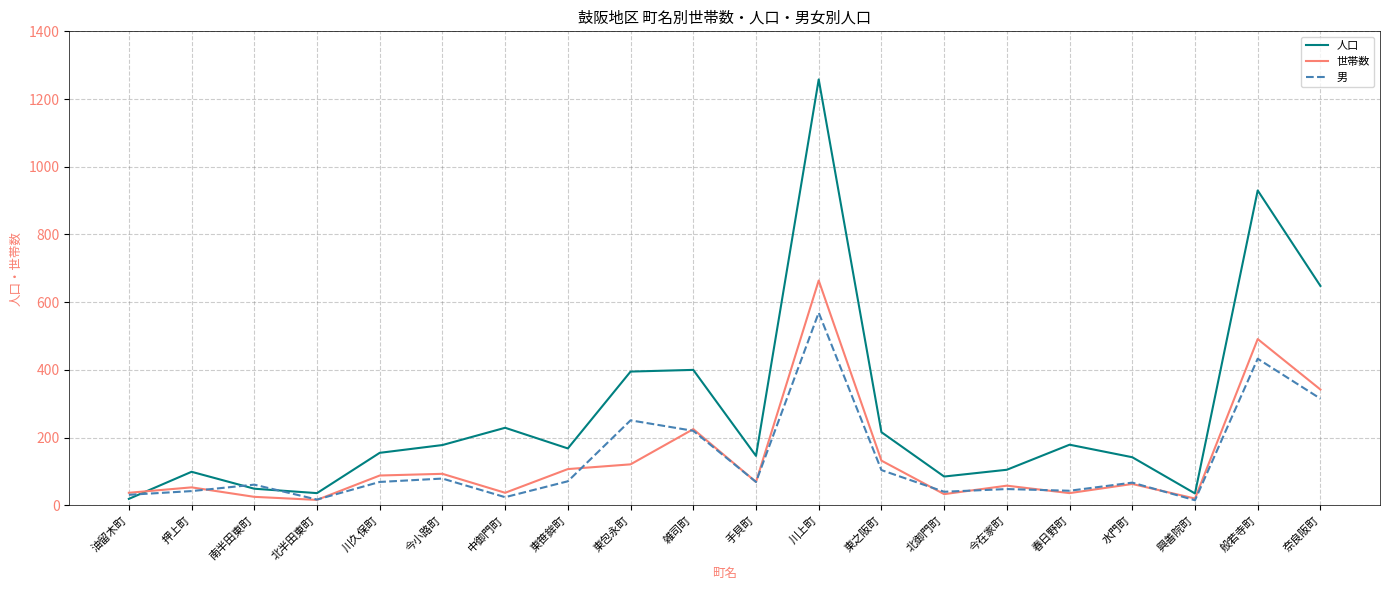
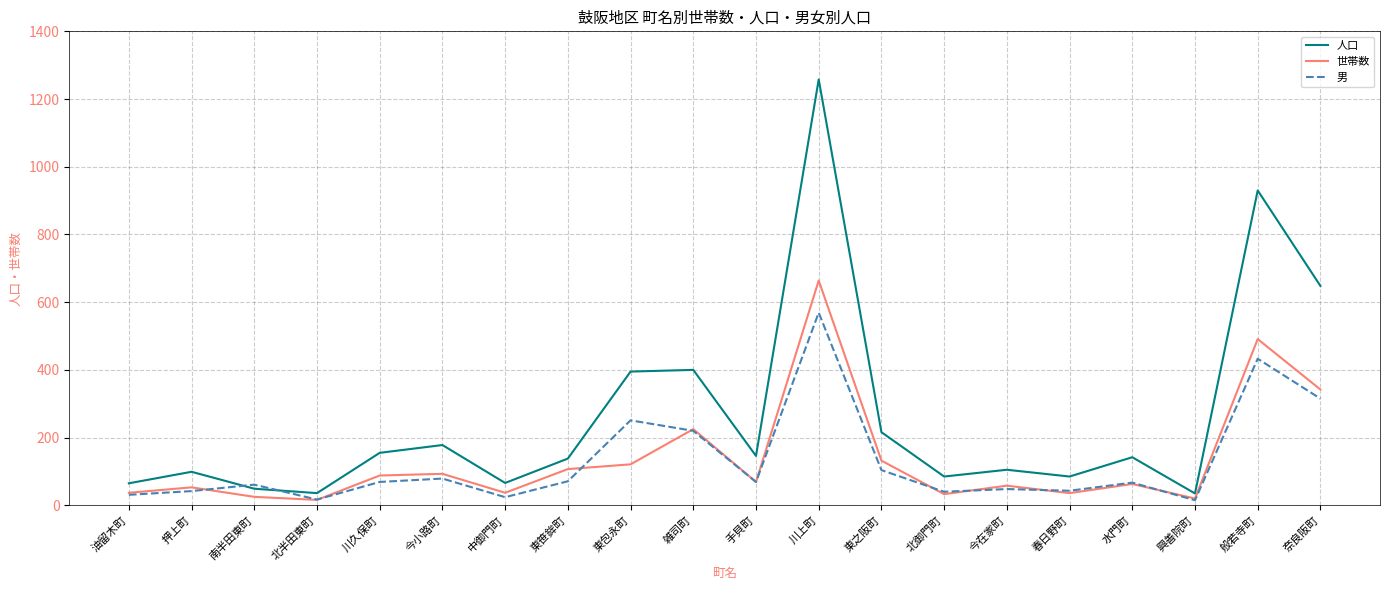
  {
    "人口": {
-     "油留木町": 20,
+     "油留木町": 70,
      "押上町": 100,
      "南半田東町": 50,
      "北半田東町": 40,
      "川久保町": 160,
      "今小路町": 180,
-     "中御門町": 230,
-     "東笹鉾町": 170,
+     "中御門町": 70,
+     "東笹鉾町": 140,
      "東包永町": 400,
      "雑司町": 400,
      "手貝町": 150,
      "川上町": 1260,
      "東之阪町": 220,
      "北御門町": 90,
      "今在家町": 110,
-     "春日野町": 180,
+     "春日野町": 90,
      "水門町": 140,
      "興善院町": 40,
      "般若寺町": 930,
      "奈良阪町": 650
    },
    "世帯数": {
      "押上町": 50,
      "南半田東町": 30,
      "川久保町": 90,
      "今小路町": 90,
      "中御門町": 40,
      "東笹鉾町": 110,
      "東包永町": 120,
      "川上町": 660,
      "東之阪町": 130,
      "今在家町": 60,
      "般若寺町": 490,
      "奈良阪町": 340
    },
    "男": {
      "押上町": 40,
      "南半田東町": 60,
      "川久保町": 70,
      "今小路町": 80,
      "中御門町": 20,
      "東笹鉾町": 70,
      "東包永町": 250,
      "川上町": 570,
      "東之阪町": 100,
      "今在家町": 50,
      "般若寺町": 430,
      "奈良阪町": 320
    }
  }
